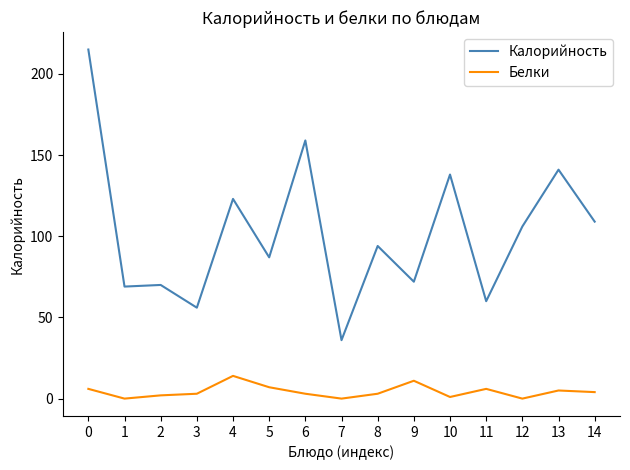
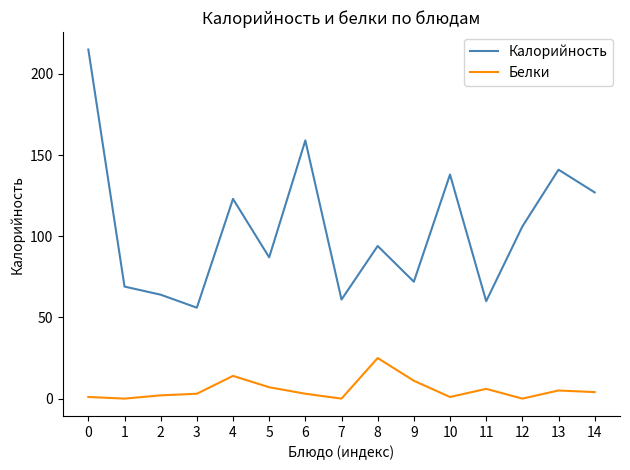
  {
    "Калорийность": {
      "0": 215,
      "1": 69,
-     "2": 70,
+     "2": 64,
      "3": 56,
      "4": 123,
      "5": 87,
      "6": 159,
-     "7": 36,
+     "7": 61,
      "8": 94,
      "9": 72,
      "10": 138,
      "11": 60,
      "12": 106,
      "13": 141,
-     "14": 109
+     "14": 127
    },
    "Белки": {
-     "0": 6,
+     "0": 1,
      "1": 0,
      "2": 2,
      "3": 3,
      "4": 14,
      "5": 7,
      "6": 3,
      "7": 0,
-     "8": 3,
+     "8": 25,
      "9": 11,
      "10": 1,
      "11": 6,
      "12": 0,
      "13": 5,
      "14": 4
    }
  }
